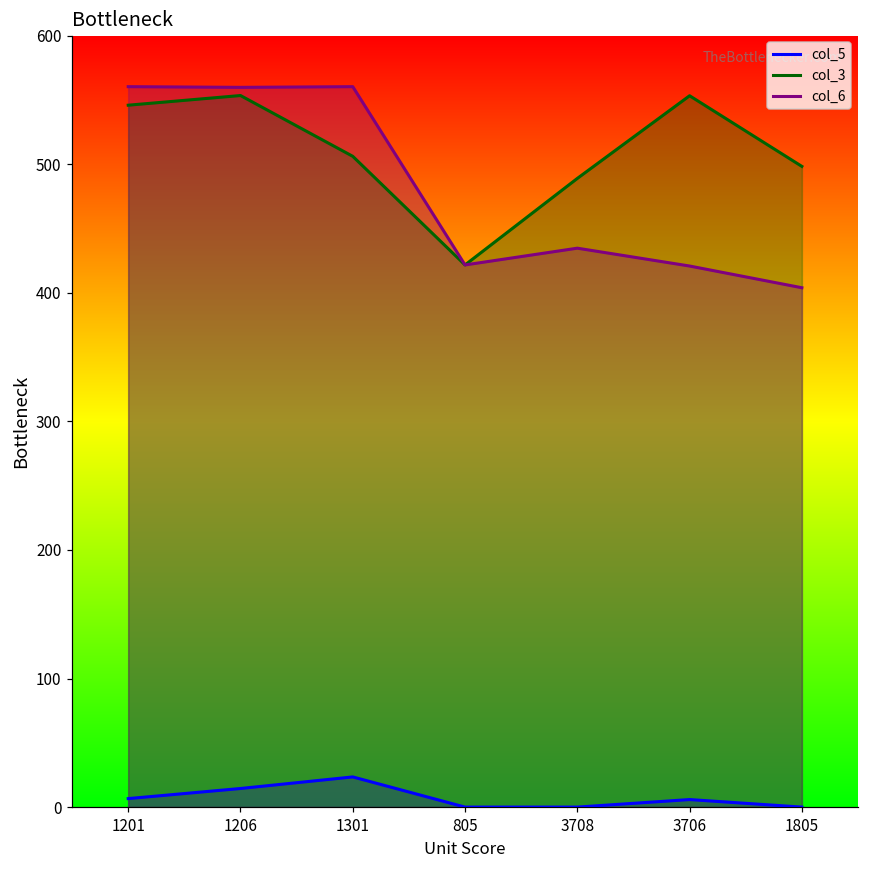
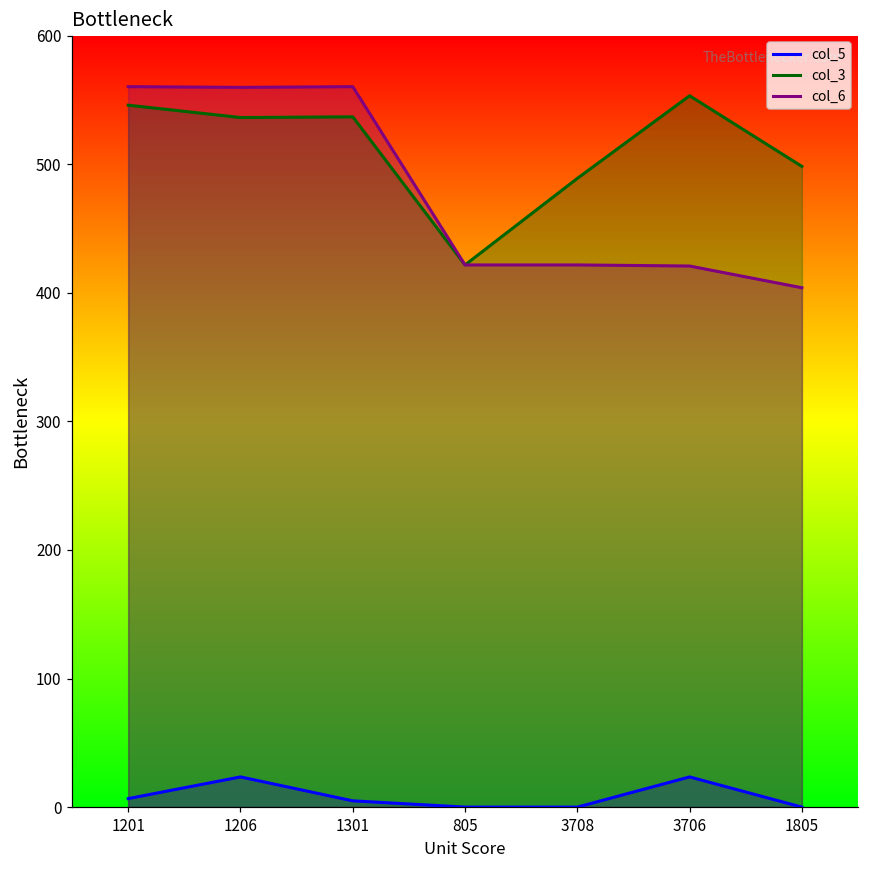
  {
    "col_5": {
      "1201": 7,
-     "1206": 14,
-     "1301": 23,
+     "1206": 23,
+     "1301": 5,
      "805": 0,
      "3708": 0,
-     "3706": 6,
+     "3706": 23,
      "1805": 0
    },
    "col_3": {
      "1201": 546,
-     "1206": 553,
-     "1301": 506,
+     "1206": 536,
+     "1301": 537,
      "3708": 489,
      "3706": 553,
      "1805": 498
    },
    "col_6": {
      "1201": 560,
      "1206": 560,
      "1301": 560,
-     "3708": 435,
+     "3708": 422,
      "3706": 421,
      "1805": 404
    }
  }
